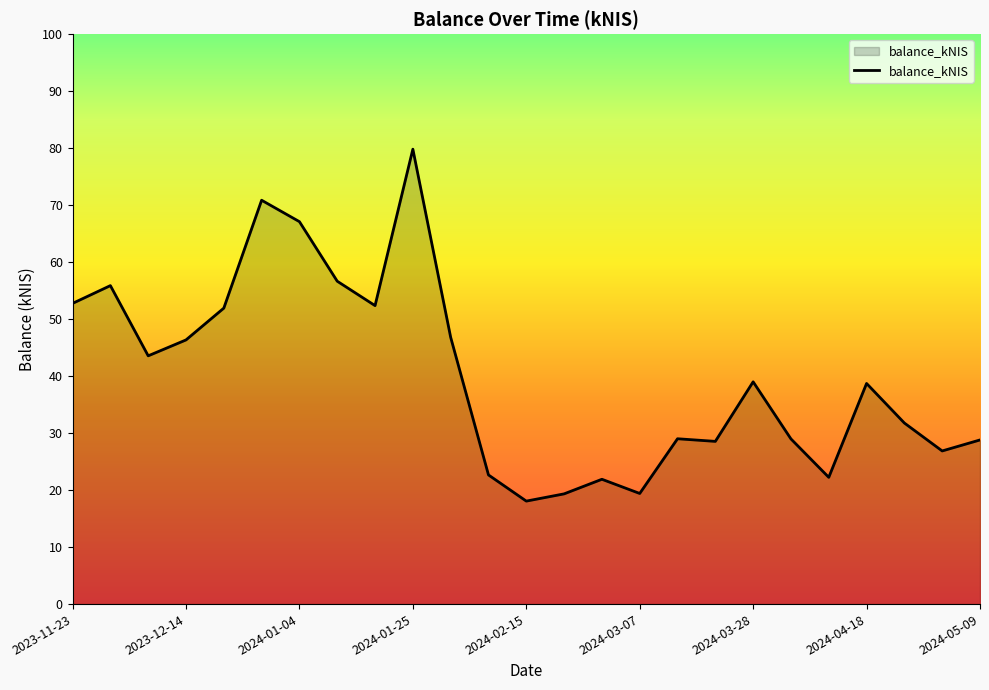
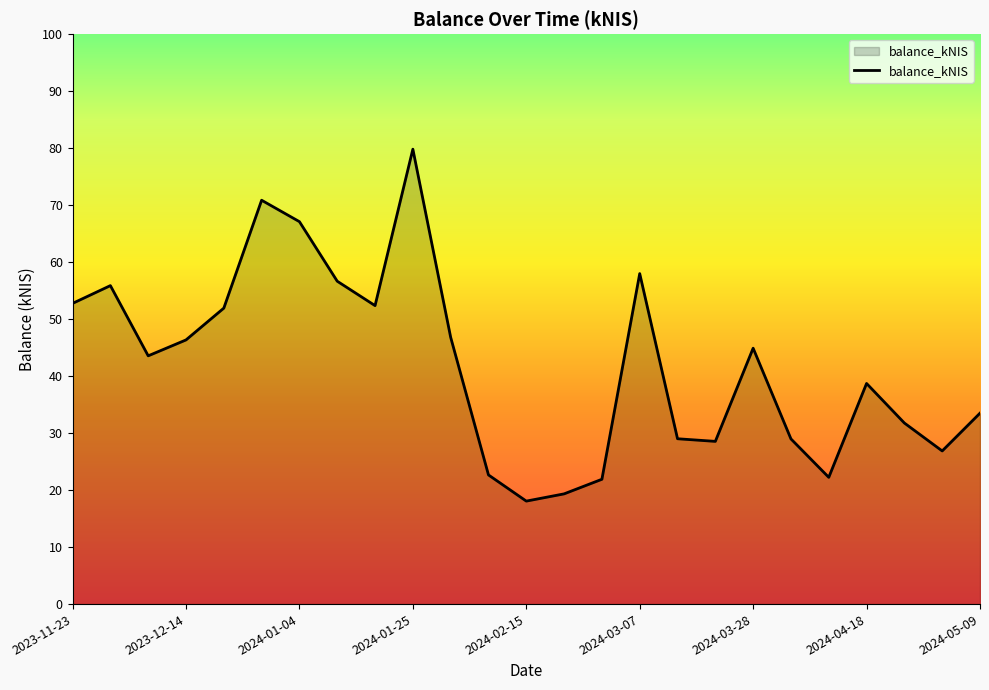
  {
    "2023-11-23": 53,
    "2023-12-14": 46,
    "2024-01-04": 67,
    "2024-01-25": 80,
    "2024-02-15": 18,
-   "2024-03-07": 19,
-   "2024-03-28": 39,
+   "2024-03-07": 58,
+   "2024-03-28": 45,
    "2024-04-18": 39,
-   "2024-05-09": 29
+   "2024-05-09": 34
  }
